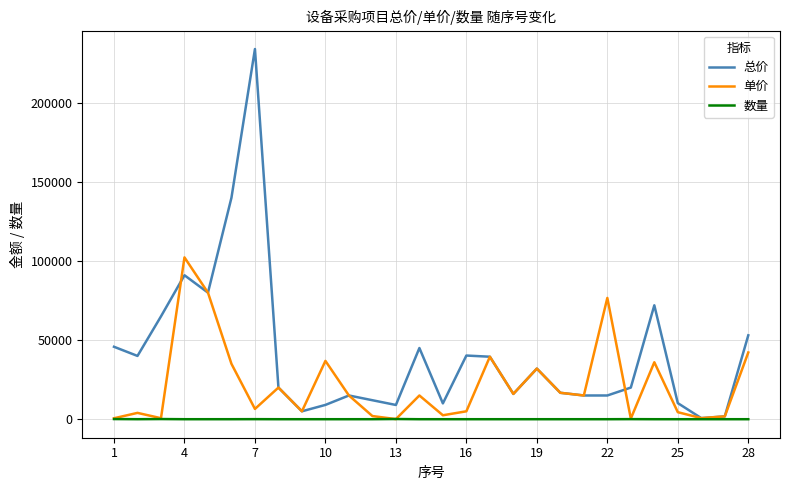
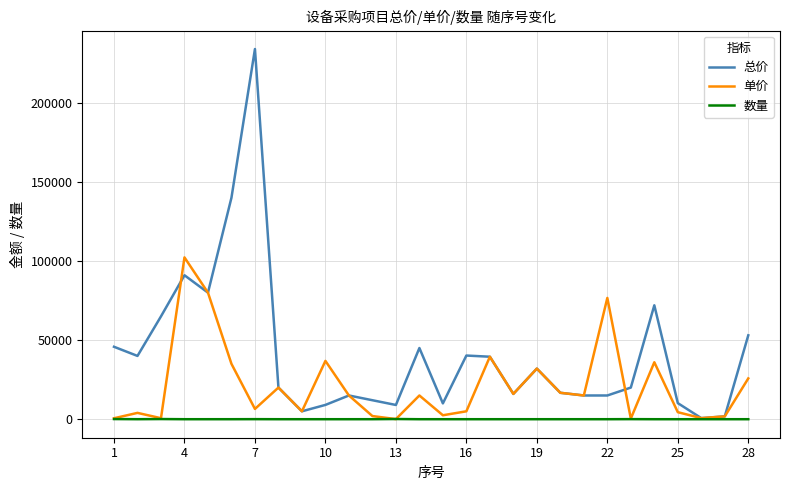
  {
    "总价": {
      "1": 46000,
      "4": 91000,
      "7": 234000,
      "10": 9000,
      "13": 9000,
      "16": 40000,
      "22": 15000,
      "25": 10000,
      "28": 53000
    },
    "单价": {
      "4": 102000,
      "7": 7000,
      "10": 37000,
      "16": 5000,
      "22": 77000,
      "25": 4000,
-     "28": 42000
+     "28": 26000
    },
    "数量": {
      "4": 0,
      "7": 0,
      "10": 0,
      "16": 0,
      "19": 0,
      "22": 0,
      "25": 0,
      "28": 0
    }
  }
